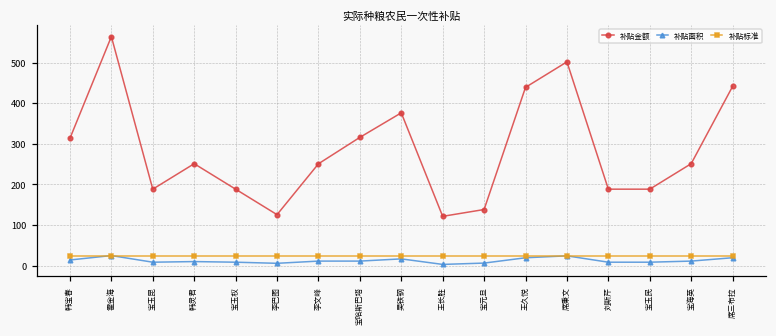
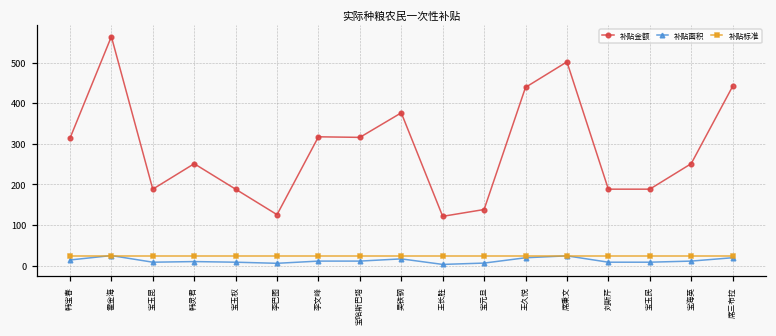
  {
    "补贴金额": {
      "韩宝春": 310,
      "霍金海": 560,
      "宝玉昆": 190,
      "韩灵君": 250,
      "宝玉权": 190,
      "李巴图": 130,
-     "李文峰": 250,
+     "李文峰": 320,
      "宝哈斯巴塔": 320,
      "吴铁钢": 380,
      "王长胜": 120,
      "宝元旦": 140,
      "王久悦": 440,
      "席秉文": 500,
      "刘斯芹": 190,
      "宝玉民": 190,
      "宝海英": 250,
      "席三布拉": 440
    },
    "补贴面积": {
      "韩宝春": 10,
      "宝玉昆": 10,
      "韩灵君": 10,
      "宝玉权": 10,
      "李巴图": 10,
      "李文峰": 10,
      "宝哈斯巴塔": 10,
      "王长胜": 0,
      "宝元旦": 10,
      "刘斯芹": 10,
      "宝玉民": 10,
      "宝海英": 10
    },
    "补贴标准": {
      "韩宝春": 20,
      "宝玉昆": 20,
      "韩灵君": 20,
      "宝玉权": 20,
      "李巴图": 20,
      "李文峰": 20,
      "宝哈斯巴塔": 20,
      "王长胜": 20,
      "宝元旦": 20,
      "刘斯芹": 20,
      "宝玉民": 20,
      "宝海英": 20
    }
  }
